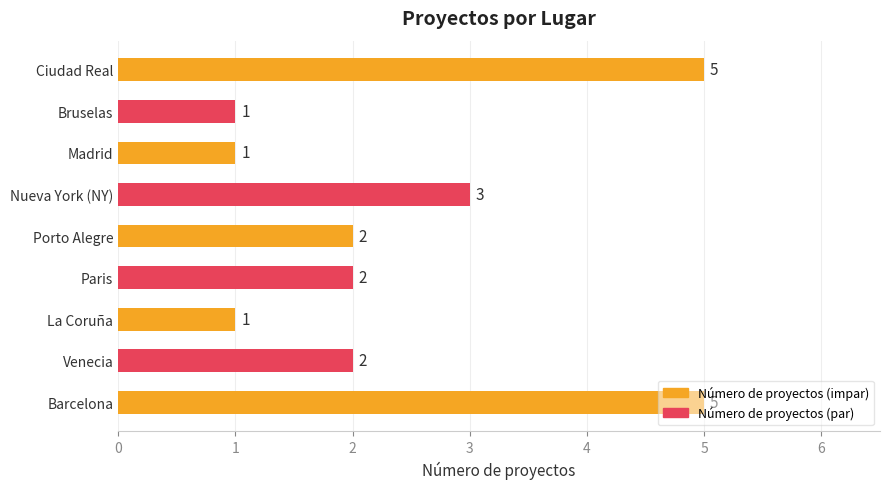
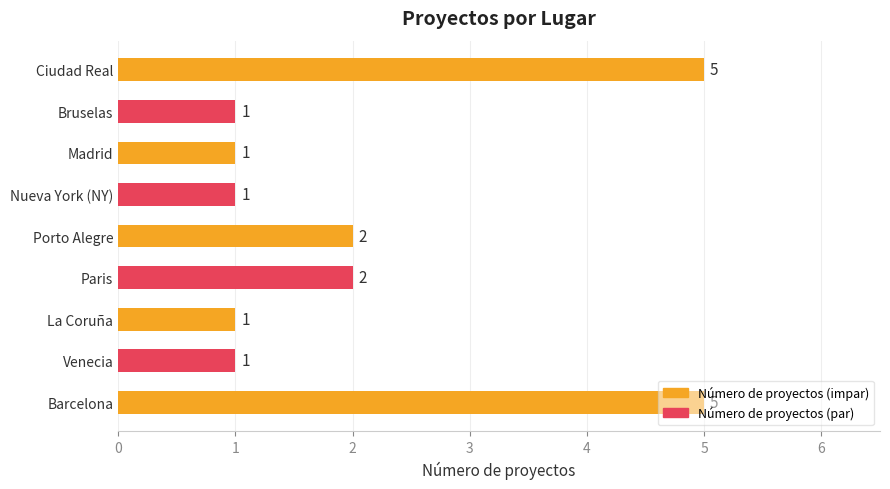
  {
    "Ciudad Real": 5,
    "Bruselas": 1,
    "Madrid": 1,
-   "Nueva York (NY)": 3,
+   "Nueva York (NY)": 1,
    "Porto Alegre": 2,
    "Paris": 2,
    "La Coruña": 1,
-   "Venecia": 2
+   "Venecia": 1
  }
